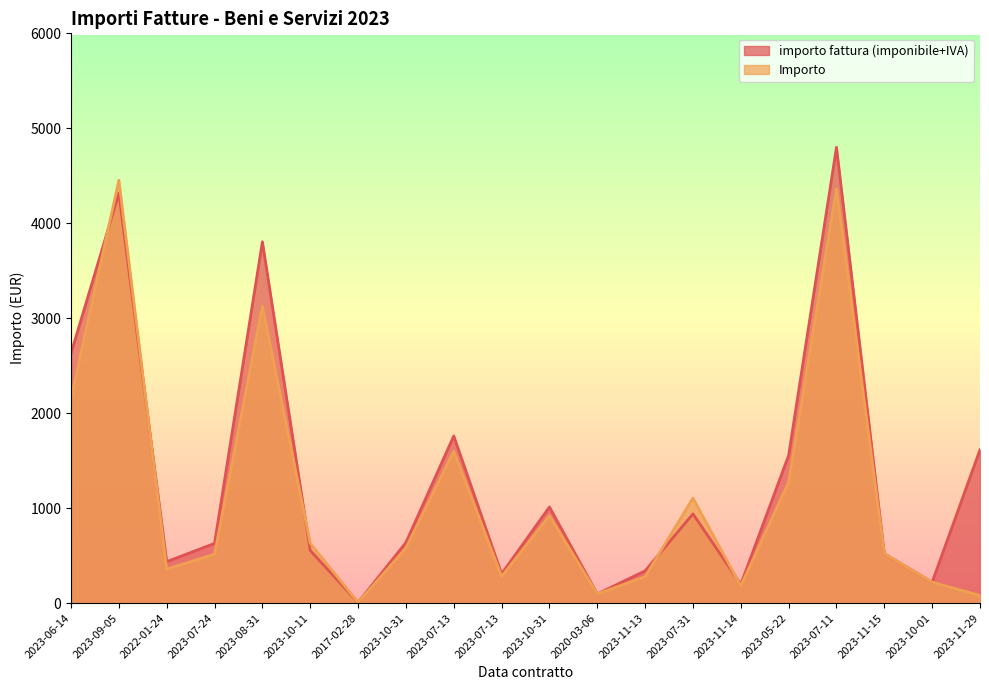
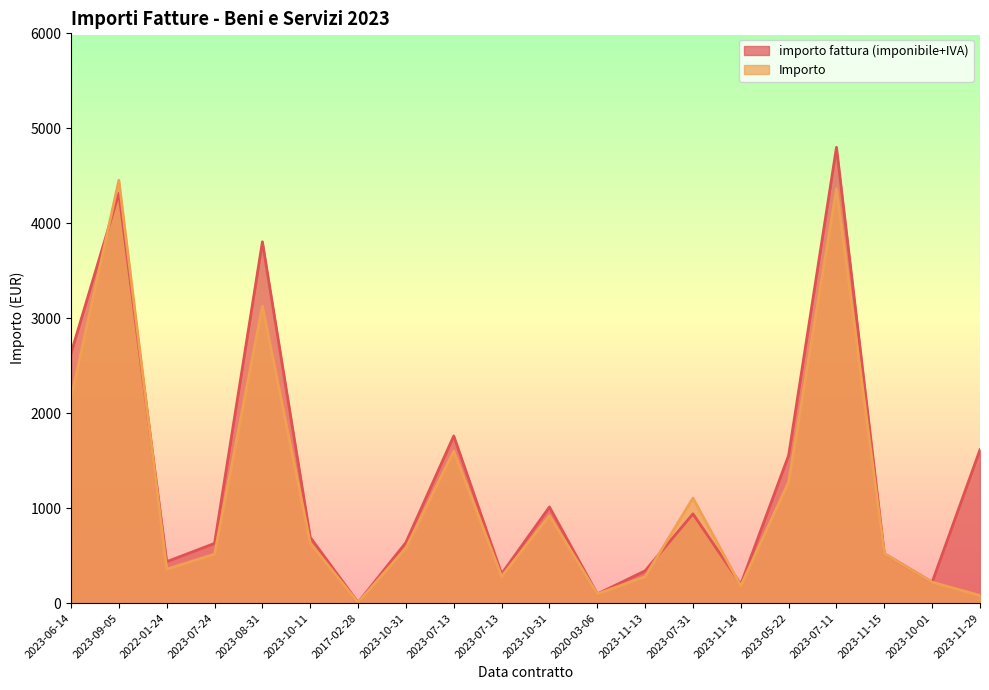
  {
    "importo fattura (imponibile+IVA)": {
      "2023-06-14": 2600,
      "2023-09-05": 4300,
      "2022-01-24": 400,
      "2023-07-24": 600,
      "2023-08-31": 3800,
-     "2023-10-11": 600,
+     "2023-10-11": 700,
      "2023-11-13": 300,
      "2023-07-31": 900,
      "2023-05-22": 1600,
      "2023-07-11": 4800,
      "2023-11-29": 1600
    },
    "Importo": {
      "2023-06-14": 2200,
      "2023-09-05": 4500,
      "2022-01-24": 400,
      "2023-07-24": 500,
      "2023-08-31": 3100,
      "2023-10-11": 600,
      "2023-11-13": 300,
      "2023-07-31": 1100,
      "2023-05-22": 1300,
      "2023-07-11": 4400,
      "2023-11-29": 100
    }
  }
